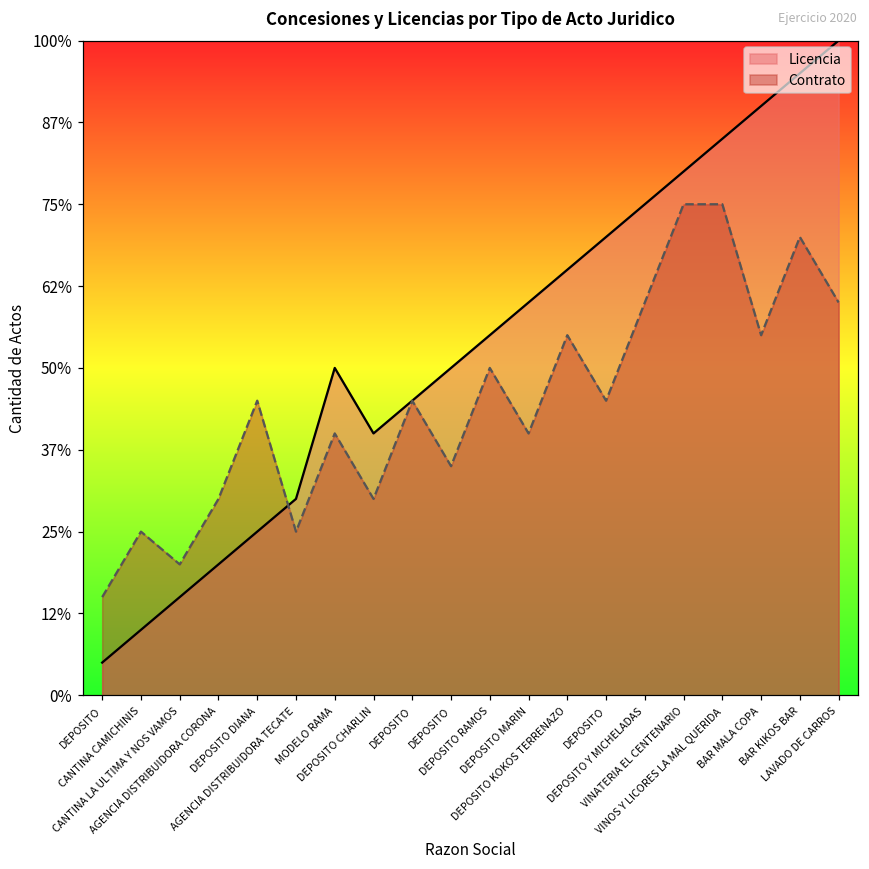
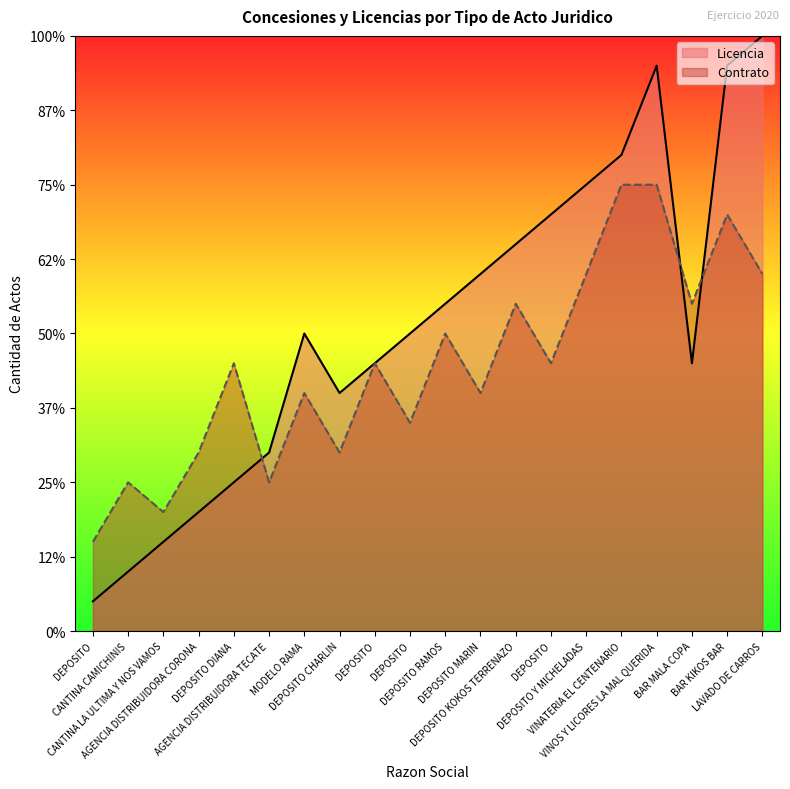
  {
    "Licencia": {
      "CANTINA CAMICHINIS": "10%",
      "CANTINA LA ULTIMA Y NOS VAMOS": "15%",
      "AGENCIA DISTRIBUIDORA CORONA": "20%",
      "DEPOSITO DIANA": "25%",
      "AGENCIA DISTRIBUIDORA TECATE": "30%",
      "MODELO RAMA": "50%",
      "DEPOSITO CHARLIN": "40%",
      "DEPOSITO RAMOS": "55%",
      "DEPOSITO MARIN": "60%",
      "DEPOSITO KOKOS TERRENAZO": "65%",
      "DEPOSITO Y MICHELADAS": "75%",
      "VINATERIA EL CENTENARIO": "80%",
-     "VINOS Y LICORES LA MAL QUERIDA": "85%",
-     "BAR MALA COPA": "90%",
+     "VINOS Y LICORES LA MAL QUERIDA": "95%",
+     "BAR MALA COPA": "45%",
      "LAVADO DE CARROS": "100%"
    },
    "Contrato": {
      "CANTINA CAMICHINIS": "25%",
      "CANTINA LA ULTIMA Y NOS VAMOS": "20%",
      "AGENCIA DISTRIBUIDORA CORONA": "30%",
      "DEPOSITO DIANA": "45%",
      "AGENCIA DISTRIBUIDORA TECATE": "25%",
      "MODELO RAMA": "40%",
      "DEPOSITO CHARLIN": "30%",
      "DEPOSITO RAMOS": "50%",
      "DEPOSITO MARIN": "40%",
      "DEPOSITO KOKOS TERRENAZO": "55%",
      "DEPOSITO Y MICHELADAS": "60%",
      "VINATERIA EL CENTENARIO": "75%",
      "VINOS Y LICORES LA MAL QUERIDA": "75%",
      "BAR MALA COPA": "55%",
      "BAR KIKOS BAR": "70%",
      "LAVADO DE CARROS": "60%"
    }
  }
